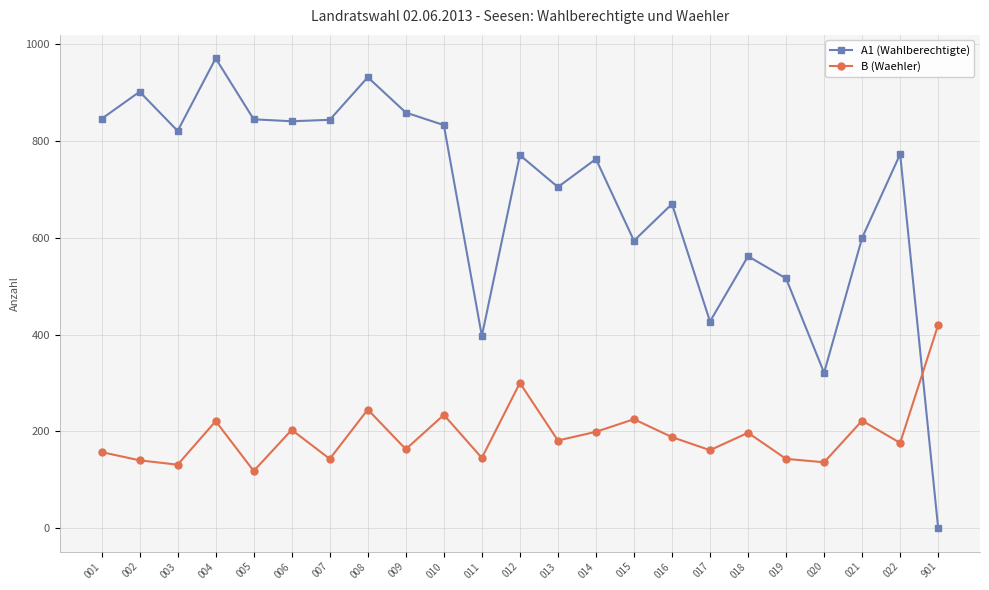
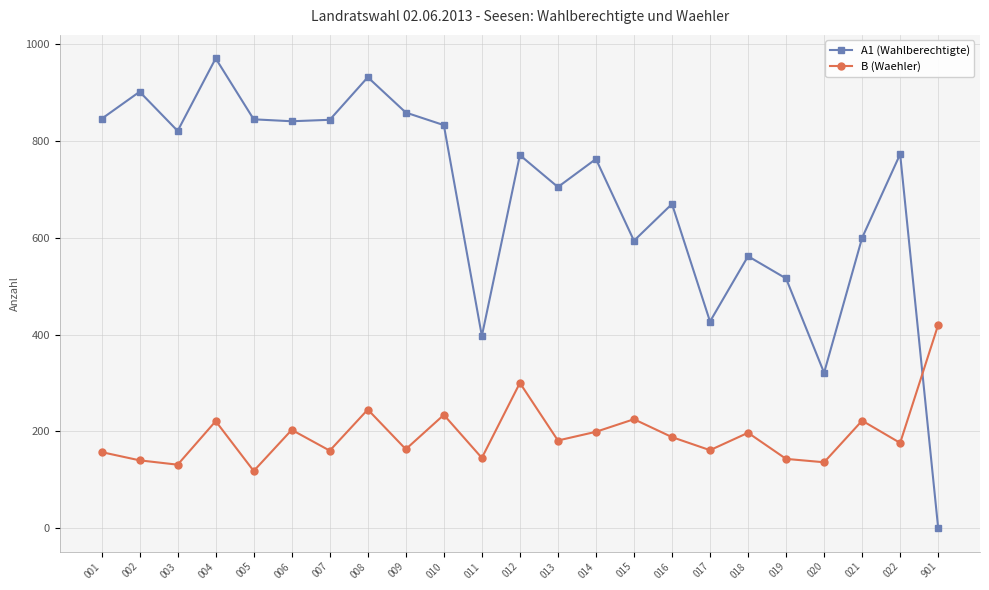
  {
    "A1 (Wahlberechtigte)": {
      "001": 850,
      "002": 900,
      "003": 820,
      "004": 970,
      "005": 850,
      "006": 840,
      "007": 840,
      "008": 930,
      "009": 860,
      "010": 830,
      "011": 400,
      "012": 770,
      "013": 710,
      "014": 760,
      "015": 590,
      "016": 670,
      "017": 430,
      "018": 560,
      "019": 520,
      "020": 320,
      "021": 600,
      "022": 770,
      "901": 0
    },
    "B (Waehler)": {
      "001": 160,
      "002": 140,
      "003": 130,
      "004": 220,
      "005": 120,
      "006": 200,
-     "007": 140,
+     "007": 160,
      "008": 250,
      "009": 160,
      "010": 230,
      "011": 150,
      "012": 300,
      "013": 180,
      "014": 200,
      "015": 230,
      "016": 190,
      "017": 160,
      "018": 200,
      "019": 140,
      "020": 140,
      "021": 220,
      "022": 180,
      "901": 420
    }
  }
